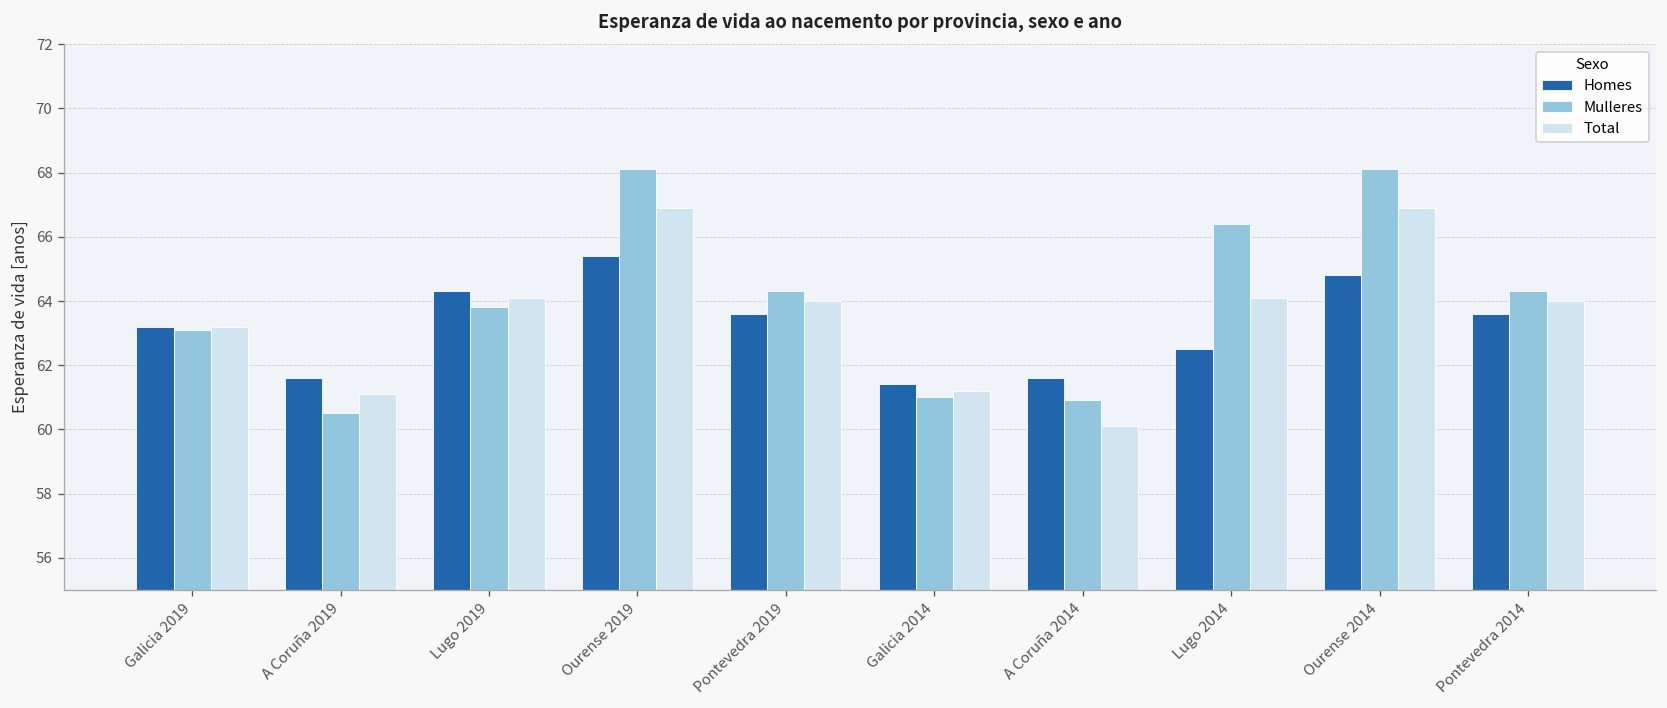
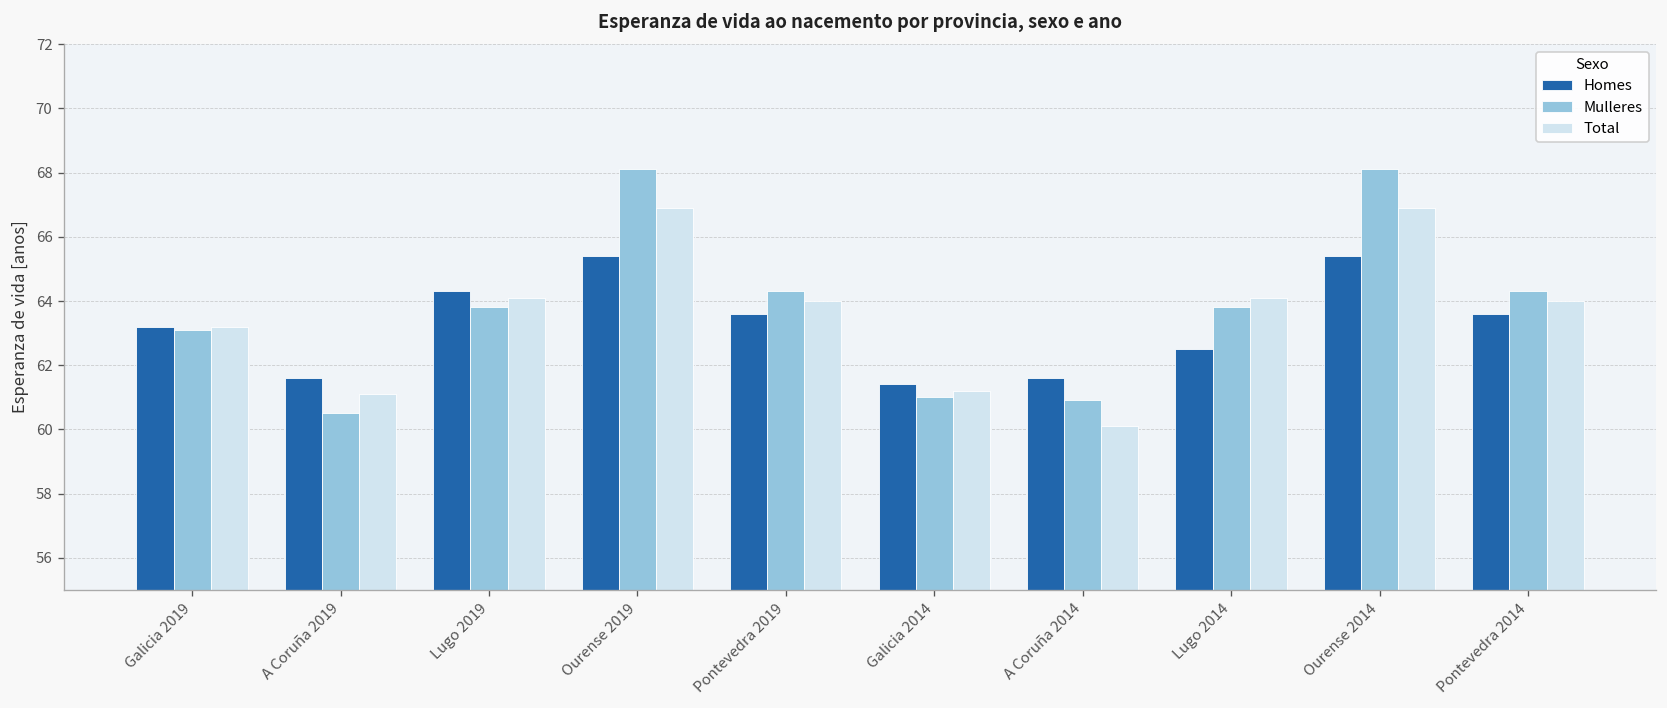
  {
    "Homes": {
      "Galicia 2019": 63.2,
      "A Coruña 2019": 61.6,
      "Lugo 2019": 64.3,
      "Ourense 2019": 65.4,
      "Pontevedra 2019": 63.6,
      "Galicia 2014": 61.4,
      "A Coruña 2014": 61.6,
      "Lugo 2014": 62.5,
-     "Ourense 2014": 64.8,
+     "Ourense 2014": 65.4,
      "Pontevedra 2014": 63.6
    },
    "Mulleres": {
      "Galicia 2019": 63.1,
      "A Coruña 2019": 60.5,
      "Lugo 2019": 63.8,
      "Ourense 2019": 68.1,
      "Pontevedra 2019": 64.3,
      "Galicia 2014": 61.0,
      "A Coruña 2014": 60.9,
-     "Lugo 2014": 66.4,
+     "Lugo 2014": 63.8,
      "Ourense 2014": 68.1,
      "Pontevedra 2014": 64.3
    },
    "Total": {
      "Galicia 2019": 63.2,
      "A Coruña 2019": 61.1,
      "Lugo 2019": 64.1,
      "Ourense 2019": 66.9,
      "Pontevedra 2019": 64.0,
      "Galicia 2014": 61.2,
      "A Coruña 2014": 60.1,
      "Lugo 2014": 64.1,
      "Ourense 2014": 66.9,
      "Pontevedra 2014": 64.0
    }
  }
